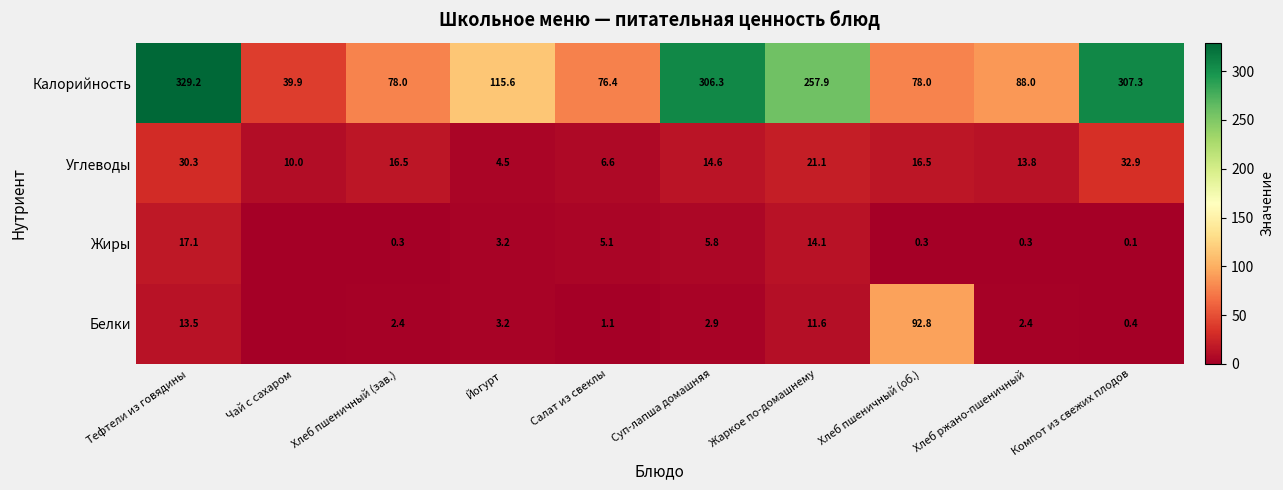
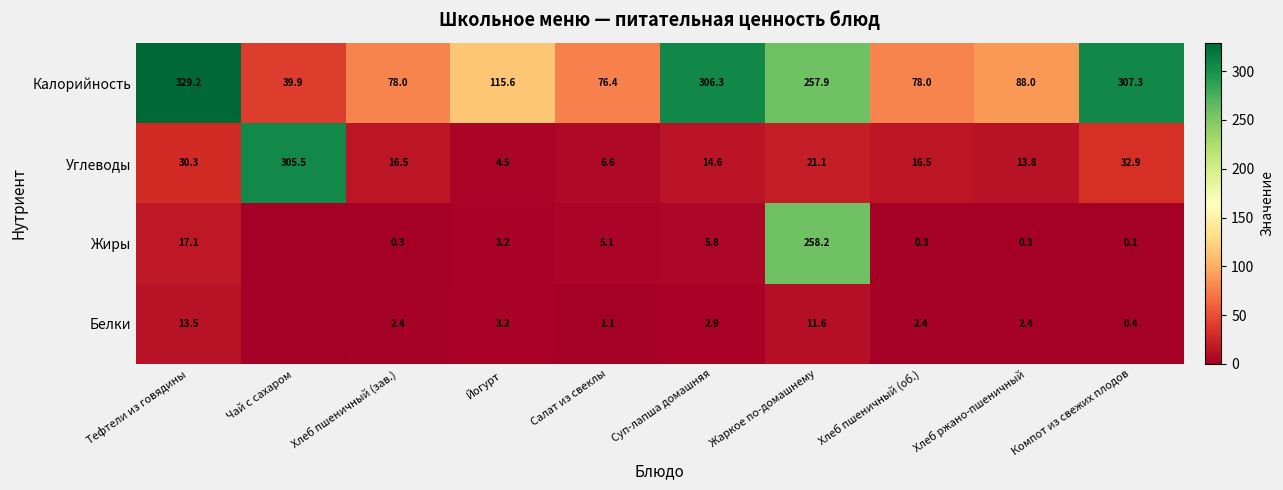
  {
    "Калорийность": {
      "Тефтели из говядины": 329.2,
      "Чай с сахаром": 39.9,
      "Хлеб пшеничный (зав.)": 78.0,
      "Йогурт": 115.6,
      "Салат из свеклы": 76.4,
      "Суп-лапша домашняя": 306.3,
      "Жаркое по-домашнему": 257.9,
      "Хлеб пшеничный (об.)": 78.0,
      "Хлеб ржано-пшеничный": 88.0,
      "Компот из свежих плодов": 307.3
    },
    "Углеводы": {
      "Тефтели из говядины": 30.3,
-     "Чай с сахаром": 10.0,
+     "Чай с сахаром": 305.5,
      "Хлеб пшеничный (зав.)": 16.5,
      "Йогурт": 4.5,
      "Салат из свеклы": 6.6,
      "Суп-лапша домашняя": 14.6,
      "Жаркое по-домашнему": 21.1,
      "Хлеб пшеничный (об.)": 16.5,
      "Хлеб ржано-пшеничный": 13.8,
      "Компот из свежих плодов": 32.9
    },
    "Жиры": {
      "Тефтели из говядины": 17.1,
      "Хлеб пшеничный (зав.)": 0.3,
      "Йогурт": 3.2,
      "Салат из свеклы": 5.1,
      "Суп-лапша домашняя": 5.8,
-     "Жаркое по-домашнему": 14.1,
+     "Жаркое по-домашнему": 258.2,
      "Хлеб пшеничный (об.)": 0.3,
      "Хлеб ржано-пшеничный": 0.3,
      "Компот из свежих плодов": 0.1
    },
    "Белки": {
      "Тефтели из говядины": 13.5,
      "Хлеб пшеничный (зав.)": 2.4,
      "Йогурт": 3.2,
      "Салат из свеклы": 1.1,
      "Суп-лапша домашняя": 2.9,
      "Жаркое по-домашнему": 11.6,
-     "Хлеб пшеничный (об.)": 92.8,
+     "Хлеб пшеничный (об.)": 2.4,
      "Хлеб ржано-пшеничный": 2.4,
      "Компот из свежих плодов": 0.4
    }
  }
